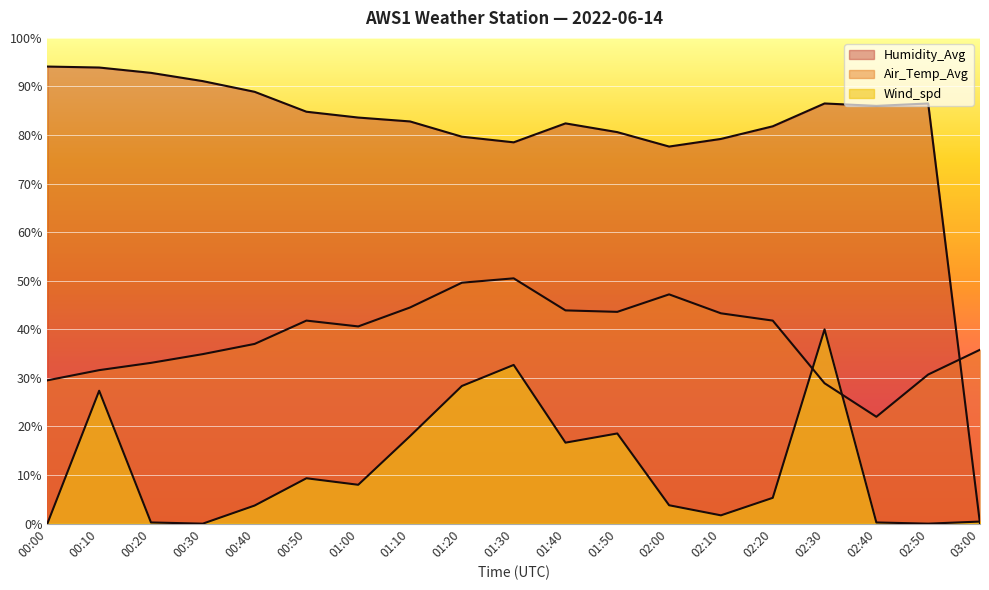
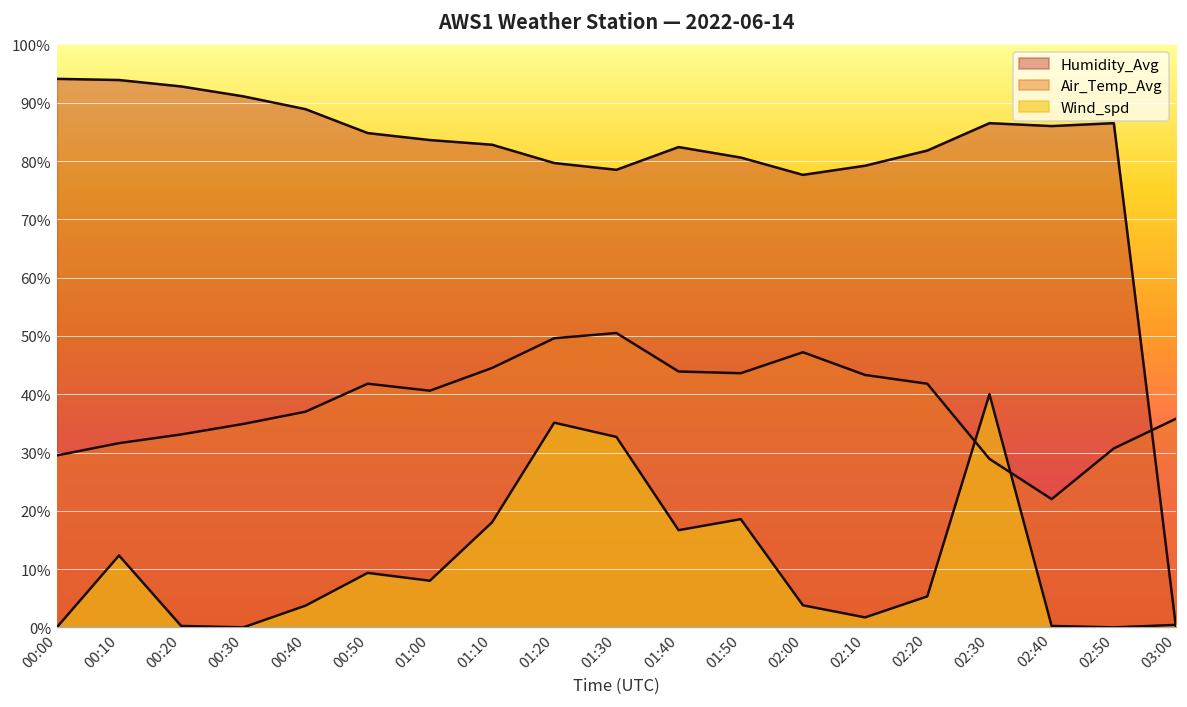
  {
    "Wind_spd": {
      "00:00": "0%",
-     "00:10": "27%",
+     "00:10": "12%",
      "00:20": "0%",
      "00:30": "0%",
      "00:40": "4%",
      "00:50": "9%",
      "01:00": "8%",
      "01:10": "18%",
-     "01:20": "28%",
+     "01:20": "35%",
      "01:30": "33%",
      "01:40": "17%",
      "01:50": "19%",
      "02:00": "4%",
      "02:10": "2%",
      "02:20": "5%",
      "02:30": "40%",
      "02:40": "0%",
      "02:50": "0%"
    }
  }
